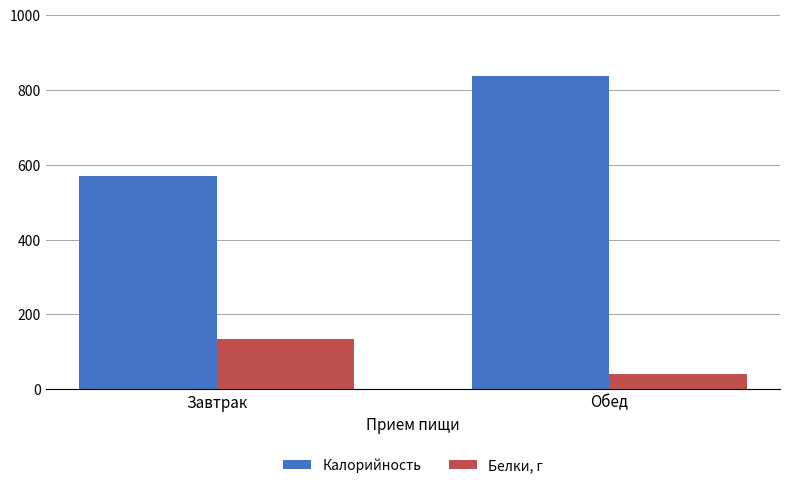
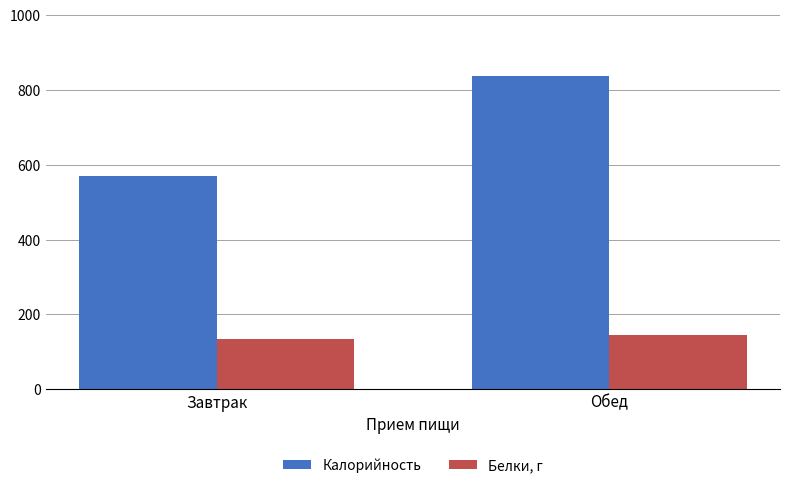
  {
    "Калорийность": {
      "Завтрак": 570,
      "Обед": 840
    },
    "Белки, г": {
      "Завтрак": 130,
-     "Обед": 40
+     "Обед": 150
    }
  }
